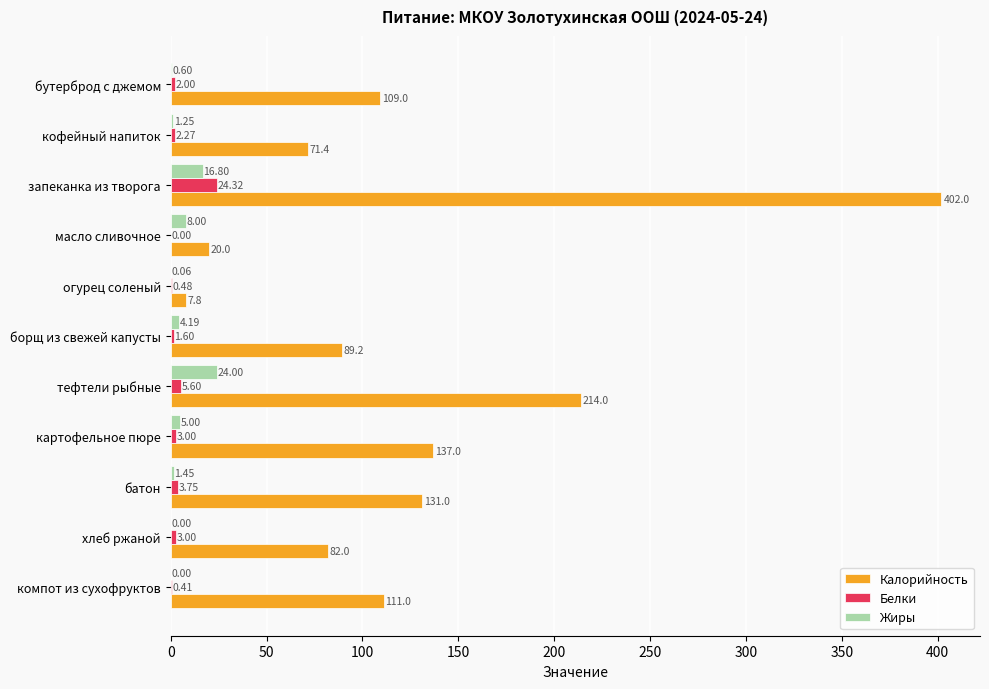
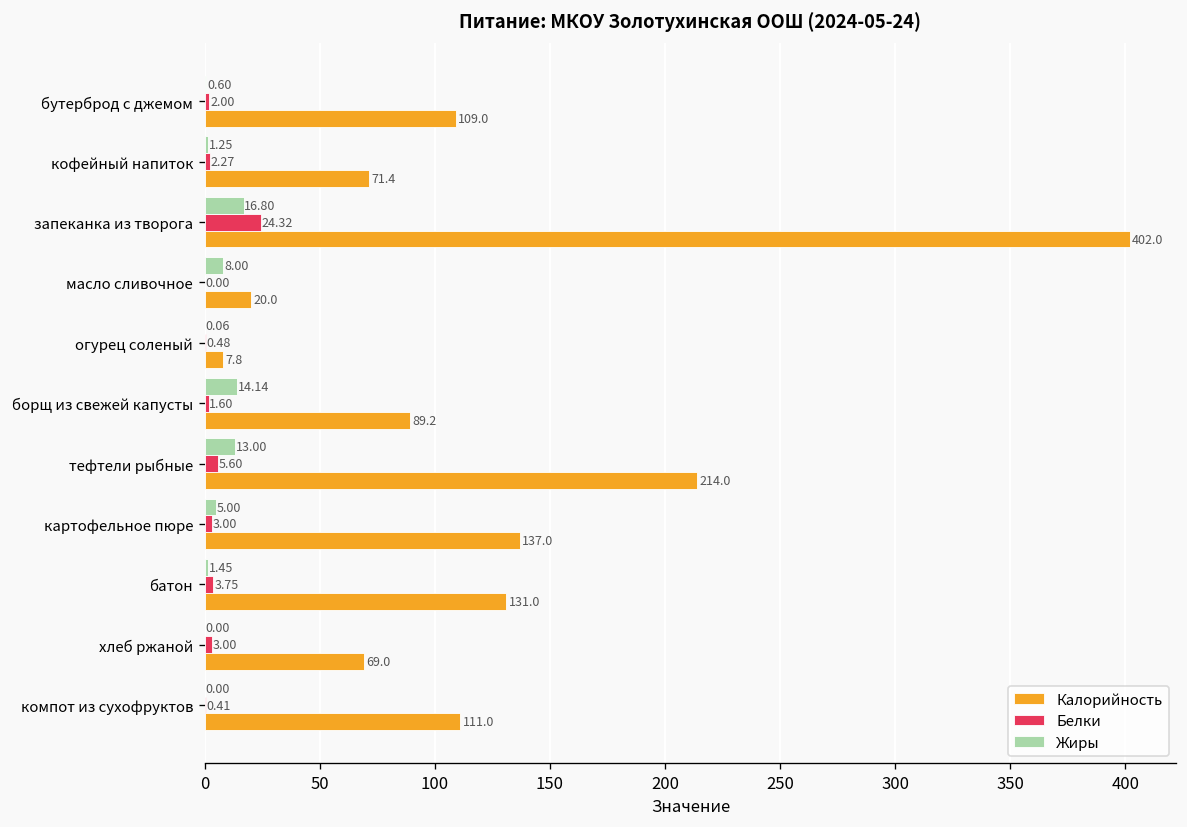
  {
    "Калорийность": {
      "бутерброд с джемом": 109.0,
      "кофейный напиток": 71.4,
      "запеканка из творога": 402.0,
      "масло сливочное": 20.0,
      "огурец соленый": 7.8,
      "борщ из свежей капусты": 89.2,
      "тефтели рыбные": 214.0,
      "картофельное пюре": 137.0,
      "батон": 131.0,
-     "хлеб ржаной": 82.0,
+     "хлеб ржаной": 69.0,
      "компот из сухофруктов": 111.0
    },
    "Белки": {
      "бутерброд с джемом": 2.00,
      "кофейный напиток": 2.27,
      "запеканка из творога": 24.32,
      "масло сливочное": 0.00,
      "огурец соленый": 0.48,
      "борщ из свежей капусты": 1.60,
      "тефтели рыбные": 5.60,
      "картофельное пюре": 3.00,
      "батон": 3.75,
      "хлеб ржаной": 3.00,
      "компот из сухофруктов": 0.41
    },
    "Жиры": {
      "бутерброд с джемом": 0.60,
      "кофейный напиток": 1.25,
      "запеканка из творога": 16.80,
      "масло сливочное": 8.00,
      "огурец соленый": 0.06,
-     "борщ из свежей капусты": 4.19,
-     "тефтели рыбные": 24.00,
+     "борщ из свежей капусты": 14.14,
+     "тефтели рыбные": 13.00,
      "картофельное пюре": 5.00,
      "батон": 1.45,
      "хлеб ржаной": 0.00,
      "компот из сухофруктов": 0.00
    }
  }
